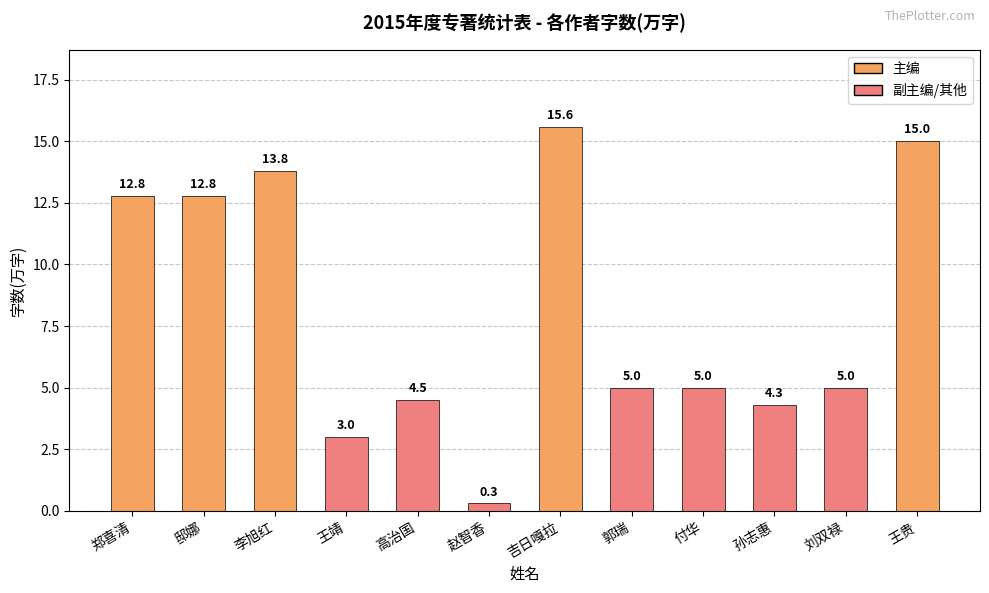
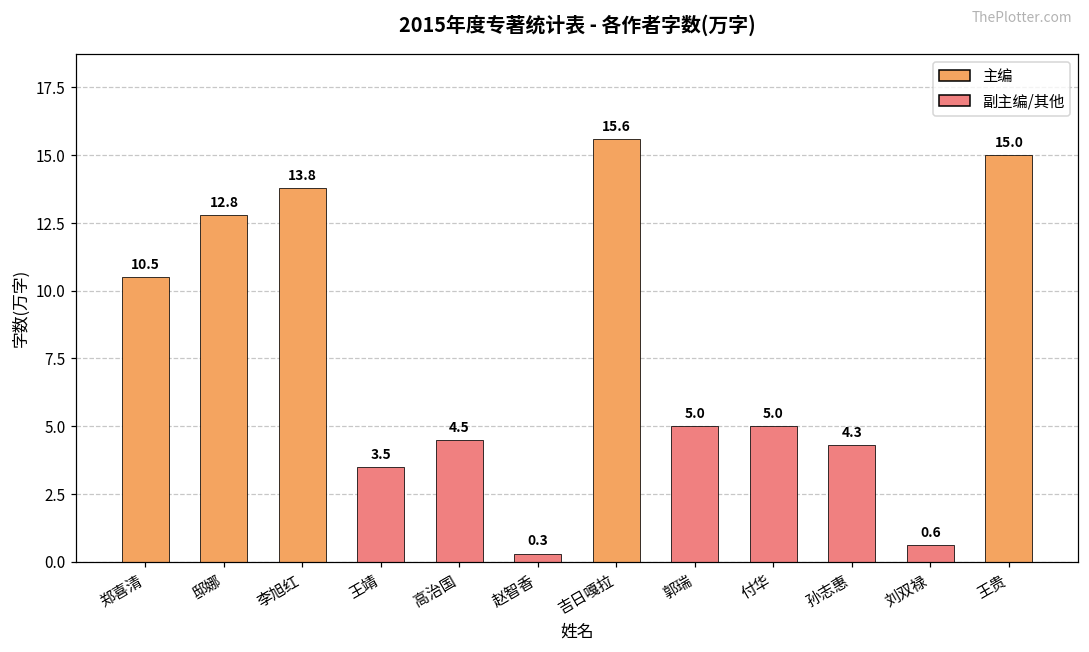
  {
-   "郑喜清": 12.8,
+   "郑喜清": 10.5,
    "邸娜": 12.8,
    "李旭红": 13.8,
-   "王靖": 3.0,
+   "王靖": 3.5,
    "高治国": 4.5,
    "赵智香": 0.3,
    "吉日嘎拉": 15.6,
    "郭瑞": 5.0,
    "付华": 5.0,
    "孙志惠": 4.3,
-   "刘双禄": 5.0,
+   "刘双禄": 0.6,
    "王贵": 15.0
  }
